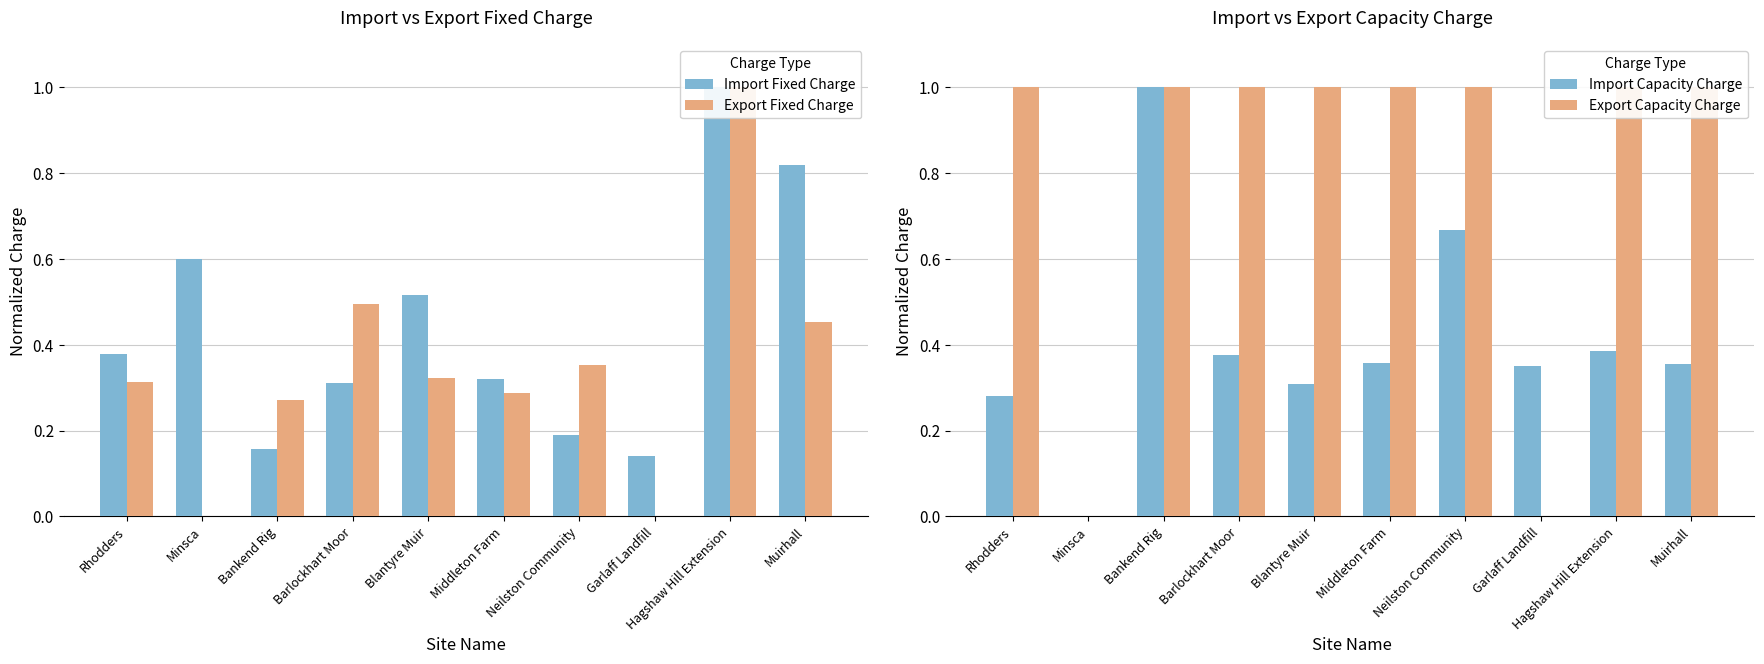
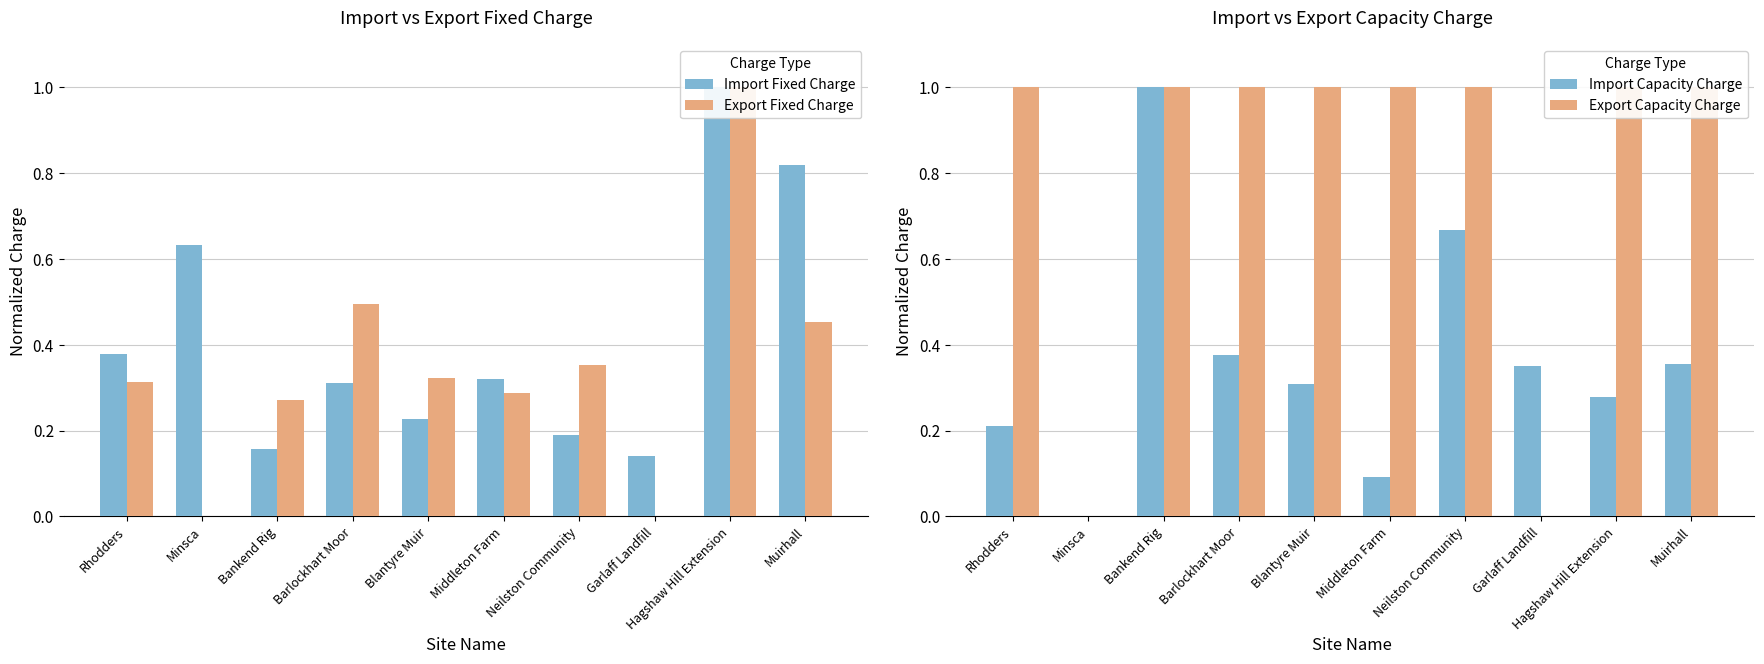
  {
    "Import vs Export Fixed Charge": {
      "Import Fixed Charge": {
        "Rhodders": 0.38,
-       "Minsca": 0.60,
+       "Minsca": 0.63,
        "Bankend Rig": 0.16,
        "Barlockhart Moor": 0.31,
-       "Blantyre Muir": 0.52,
+       "Blantyre Muir": 0.23,
        "Middleton Farm": 0.32,
        "Neilston Community": 0.19,
        "Garlaff Landfill": 0.14,
        "Muirhall": 0.82
      },
      "Export Fixed Charge": {
        "Rhodders": 0.31,
        "Minsca": 0.00,
        "Bankend Rig": 0.27,
        "Barlockhart Moor": 0.49,
        "Blantyre Muir": 0.32,
        "Middleton Farm": 0.29,
        "Neilston Community": 0.35,
        "Garlaff Landfill": 0.00,
        "Muirhall": 0.45
      }
    },
    "Import vs Export Capacity Charge": {
      "Import Capacity Charge": {
-       "Rhodders": 0.28,
+       "Rhodders": 0.21,
        "Minsca": 0.00,
        "Bankend Rig": 1.00,
        "Barlockhart Moor": 0.38,
        "Blantyre Muir": 0.31,
-       "Middleton Farm": 0.36,
+       "Middleton Farm": 0.09,
        "Neilston Community": 0.67,
        "Garlaff Landfill": 0.35,
-       "Hagshaw Hill Extension": 0.39,
+       "Hagshaw Hill Extension": 0.28,
        "Muirhall": 0.35
      },
      "Export Capacity Charge": {
        "Rhodders": 1.00,
        "Minsca": 0.00,
        "Bankend Rig": 1.00,
        "Barlockhart Moor": 1.00,
        "Blantyre Muir": 1.00,
        "Middleton Farm": 1.00,
        "Neilston Community": 1.00,
        "Garlaff Landfill": 0.00
      }
    }
  }
